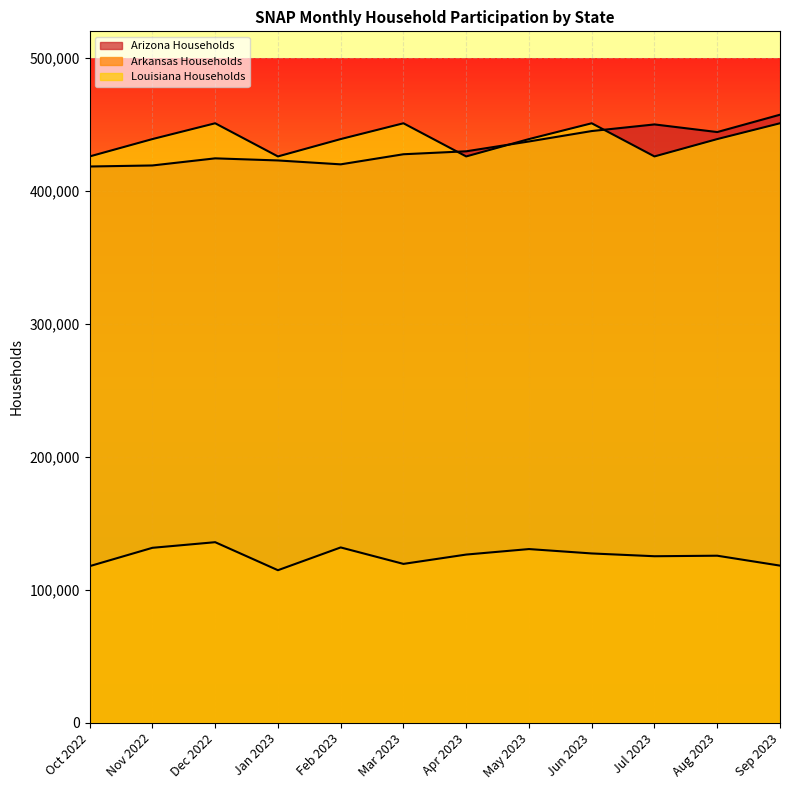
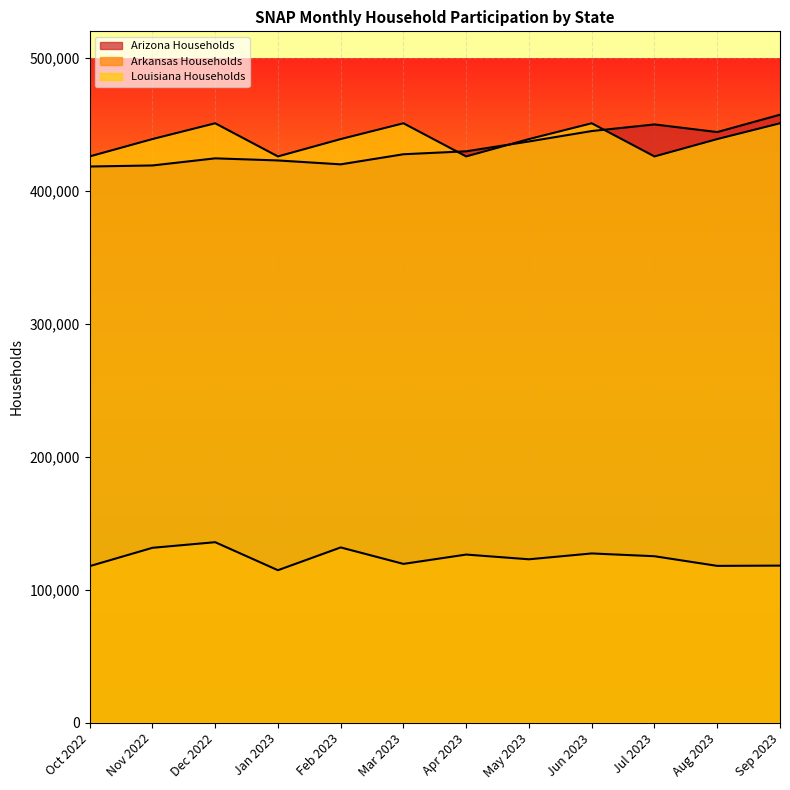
  {
    "Arizona Households": {
      "Oct 2022": "418,000",
      "Nov 2022": "419,000",
      "Dec 2022": "424,000",
      "Jan 2023": "423,000",
      "Feb 2023": "420,000",
      "Mar 2023": "428,000",
      "Apr 2023": "430,000",
      "Jun 2023": "445,000",
      "Jul 2023": "450,000",
      "Aug 2023": "444,000",
      "Sep 2023": "457,000"
    },
    "Arkansas Households": {
      "Oct 2022": "118,000",
      "Nov 2022": "132,000",
      "Dec 2022": "136,000",
      "Jan 2023": "115,000",
      "Feb 2023": "132,000",
      "Mar 2023": "119,000",
      "Apr 2023": "126,000",
-     "May 2023": "131,000",
+     "May 2023": "123,000",
      "Jun 2023": "127,000",
      "Jul 2023": "125,000",
-     "Aug 2023": "126,000",
+     "Aug 2023": "118,000",
      "Sep 2023": "118,000"
    },
    "Louisiana Households": {
      "Oct 2022": "426,000",
      "Nov 2022": "439,000",
      "Dec 2022": "451,000",
      "Jan 2023": "426,000",
      "Feb 2023": "439,000",
      "Mar 2023": "451,000",
      "Apr 2023": "426,000",
      "Jun 2023": "451,000",
      "Jul 2023": "426,000",
      "Aug 2023": "439,000",
      "Sep 2023": "451,000"
    }
  }
